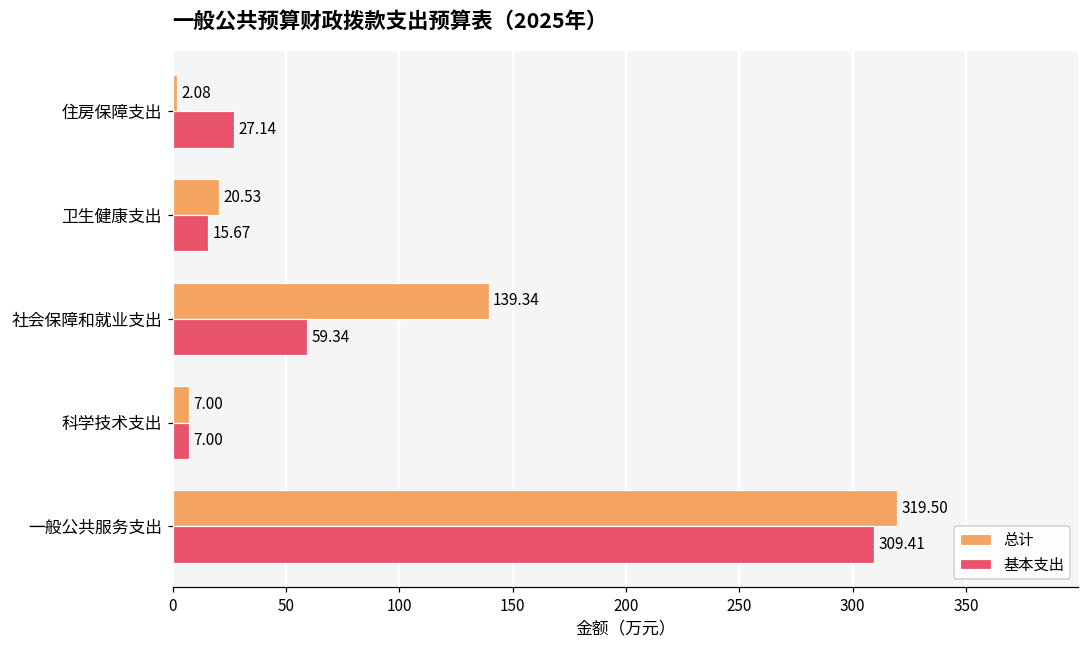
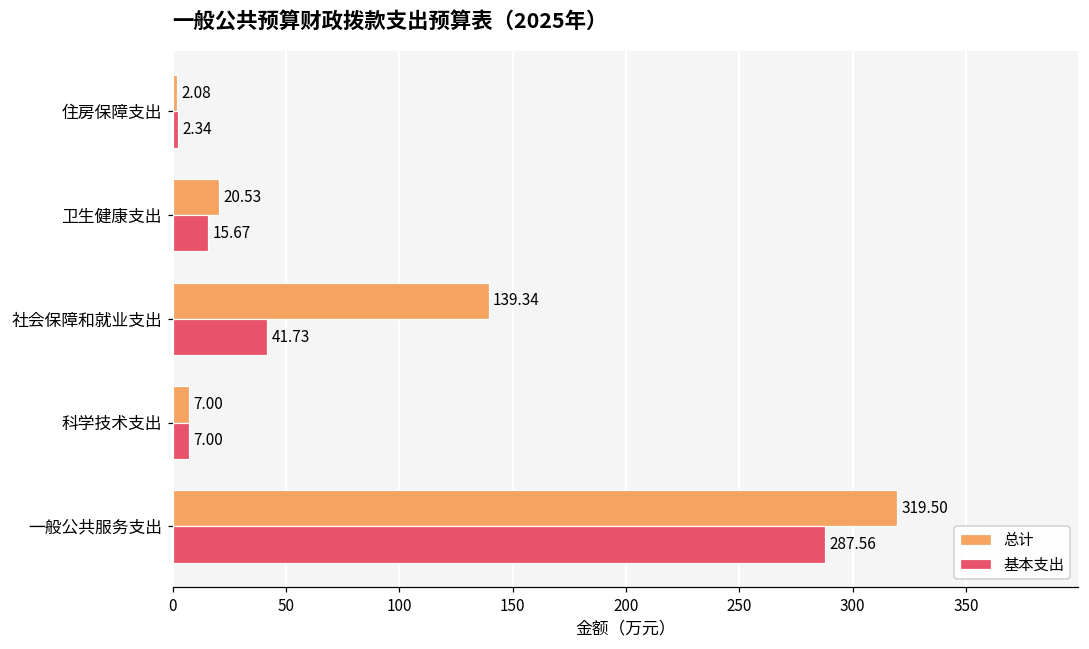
  {
    "总计": {
      "住房保障支出": 2.08,
      "卫生健康支出": 20.53,
      "社会保障和就业支出": 139.34,
      "科学技术支出": 7.00,
      "一般公共服务支出": 319.50
    },
    "基本支出": {
-     "住房保障支出": 27.14,
+     "住房保障支出": 2.34,
      "卫生健康支出": 15.67,
-     "社会保障和就业支出": 59.34,
+     "社会保障和就业支出": 41.73,
      "科学技术支出": 7.00,
-     "一般公共服务支出": 309.41
+     "一般公共服务支出": 287.56
    }
  }
